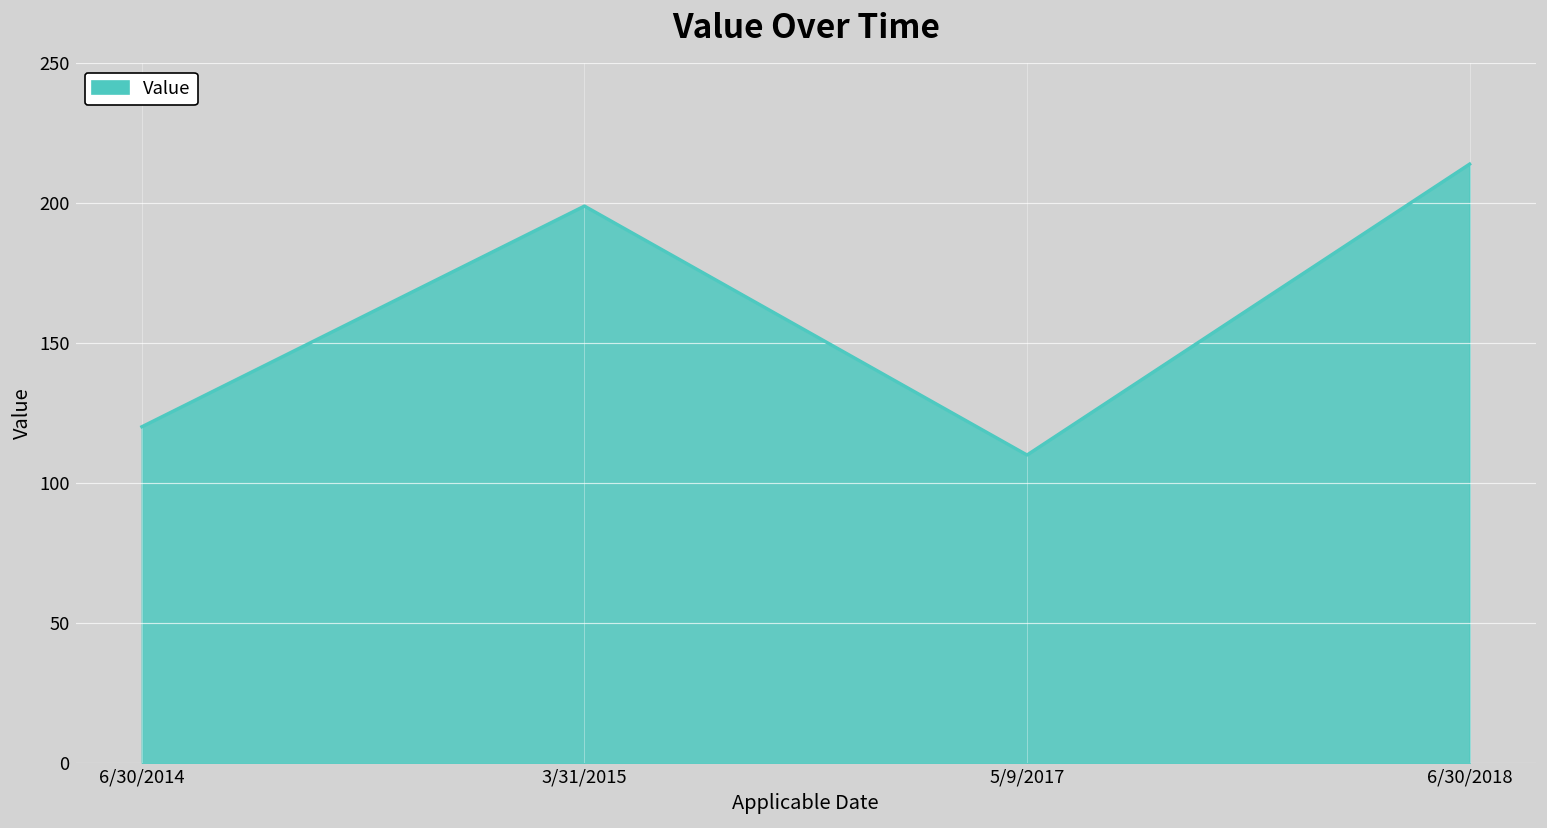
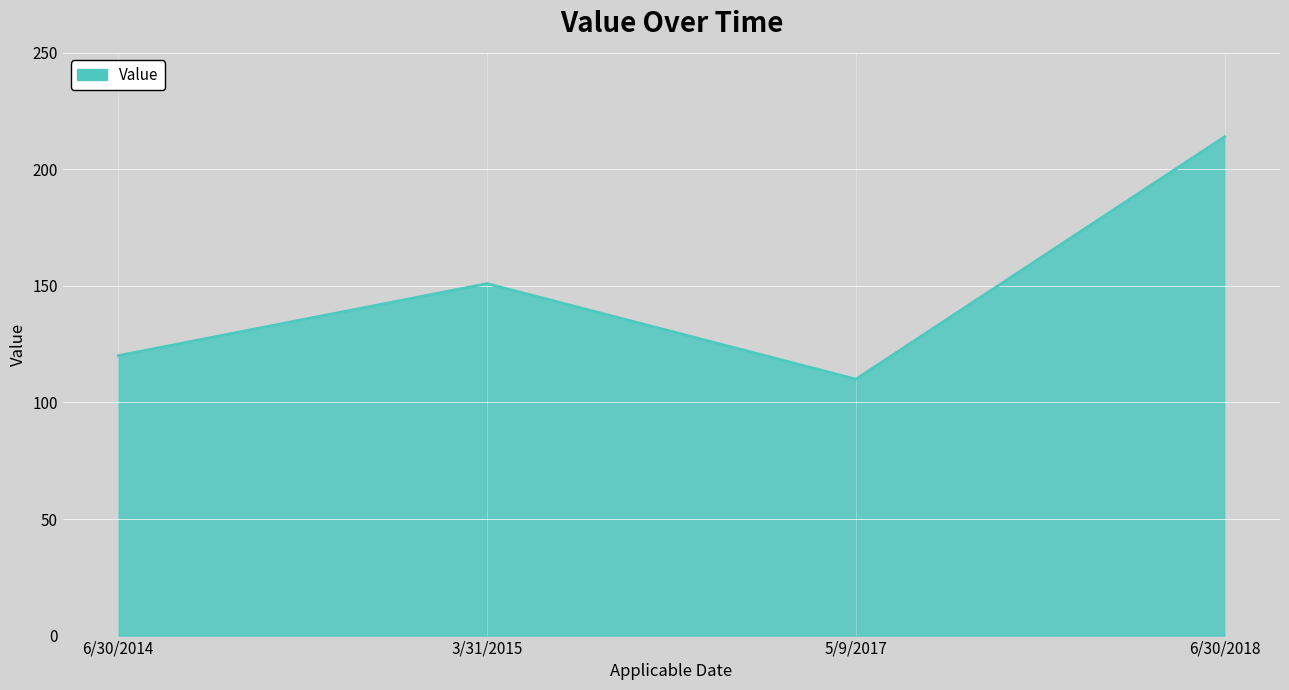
  {
    "6/30/2014": 120,
-   "3/31/2015": 199,
+   "3/31/2015": 151,
    "5/9/2017": 110,
    "6/30/2018": 214
  }
